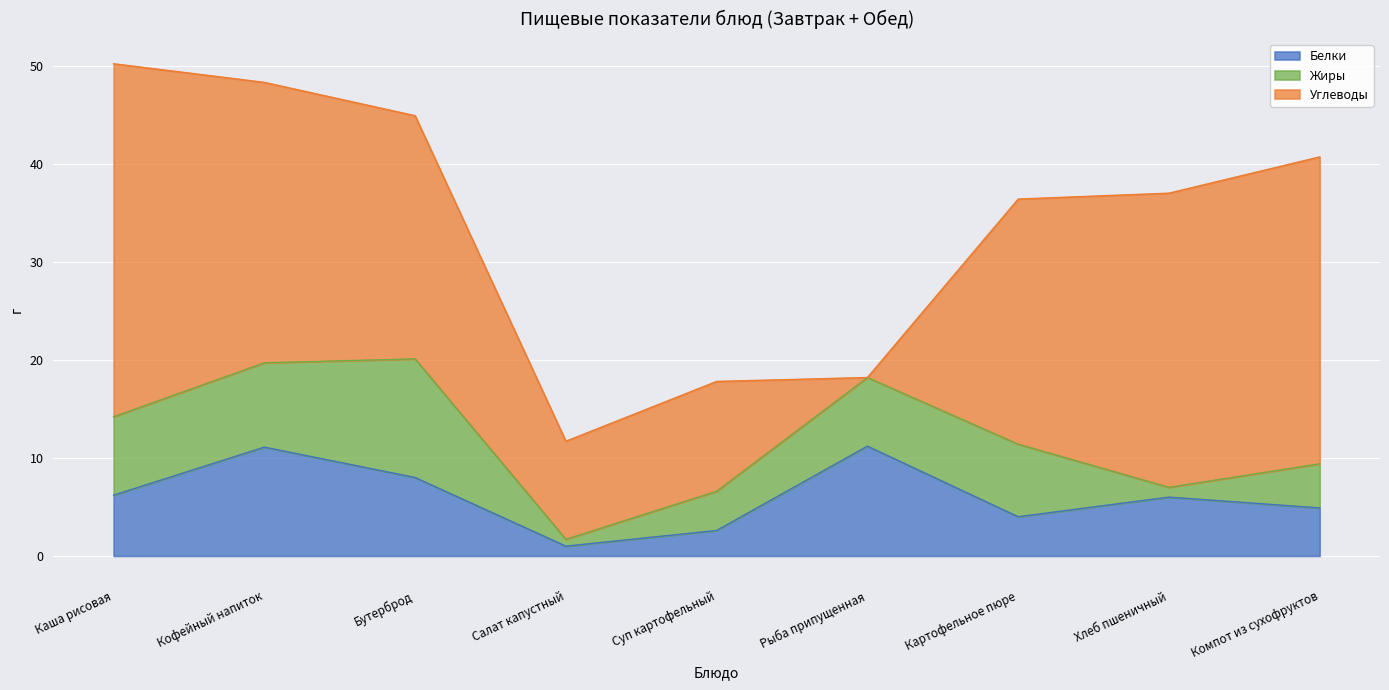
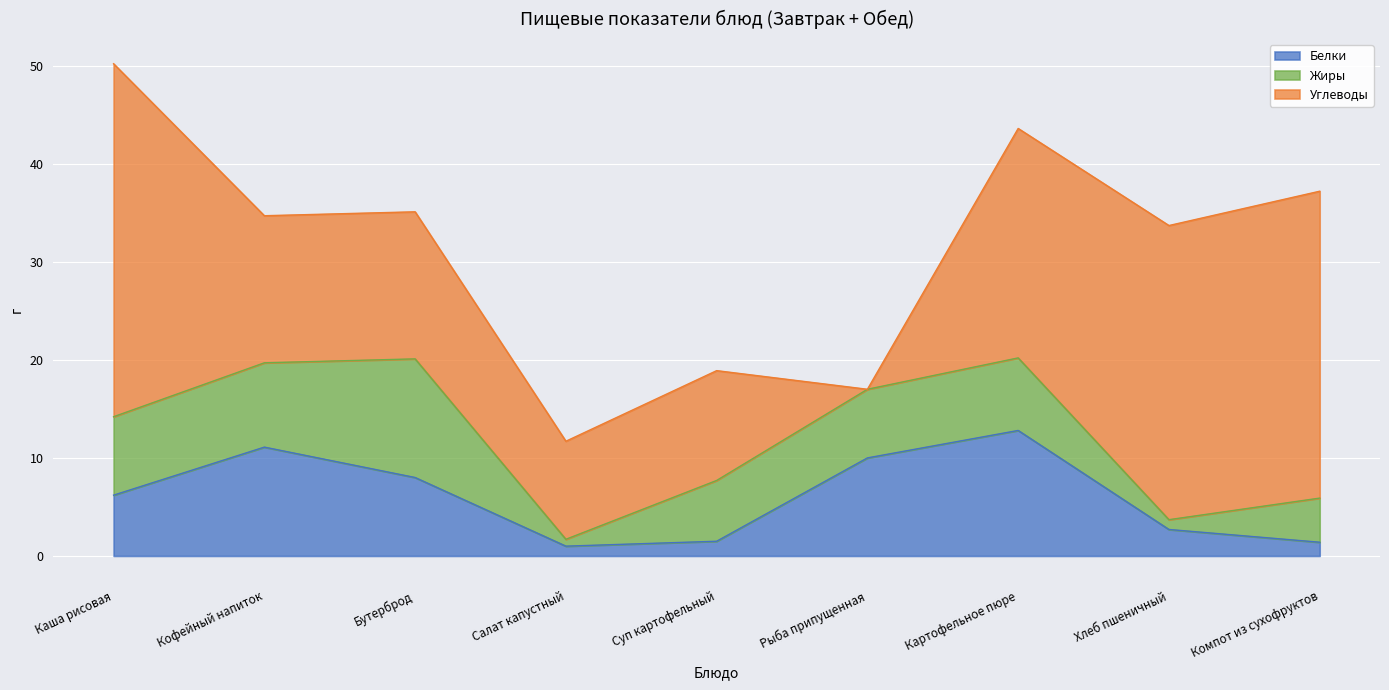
  {
    "Белки": {
      "Каша рисовая": 6,
      "Кофейный напиток": 11,
      "Бутерброд": 8,
      "Салат капустный": 1,
-     "Суп картофельный": 3,
-     "Рыба припущенная": 11,
-     "Картофельное пюре": 4,
-     "Хлеб пшеничный": 6,
-     "Компот из сухофруктов": 5
+     "Суп картофельный": 2,
+     "Рыба припущенная": 10,
+     "Картофельное пюре": 13,
+     "Хлеб пшеничный": 3,
+     "Компот из сухофруктов": 1
    },
    "Жиры": {
      "Каша рисовая": 8,
      "Кофейный напиток": 9,
      "Бутерброд": 12,
      "Салат капустный": 1,
-     "Суп картофельный": 4,
+     "Суп картофельный": 6,
      "Картофельное пюре": 7,
      "Хлеб пшеничный": 1,
      "Компот из сухофруктов": 5
    },
    "Углеводы": {
      "Каша рисовая": 36,
-     "Кофейный напиток": 29,
-     "Бутерброд": 25,
+     "Кофейный напиток": 15,
+     "Бутерброд": 15,
      "Салат капустный": 10,
      "Суп картофельный": 11,
-     "Картофельное пюре": 25,
+     "Картофельное пюре": 23,
      "Хлеб пшеничный": 30,
      "Компот из сухофруктов": 31
    }
  }
